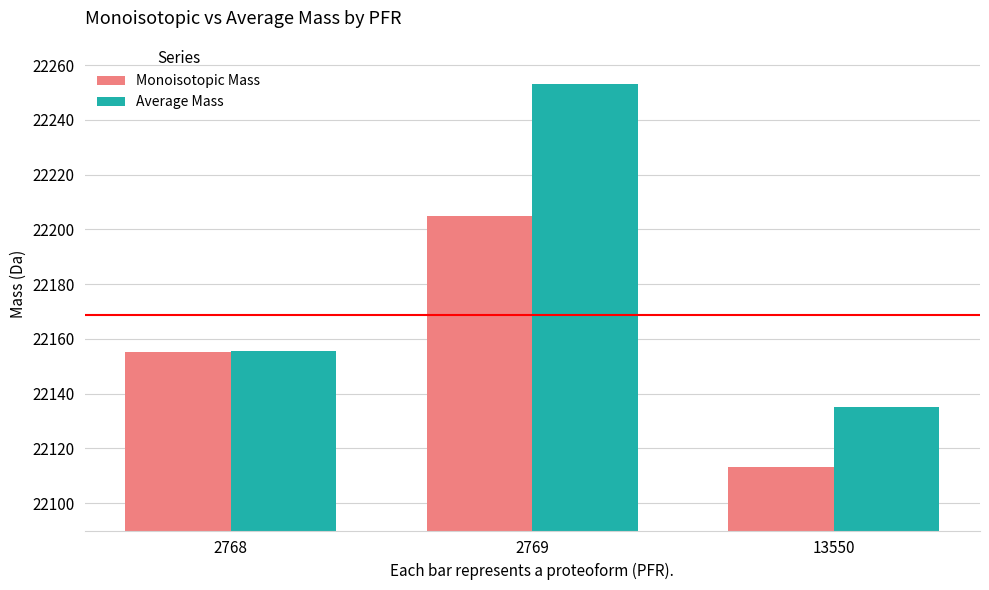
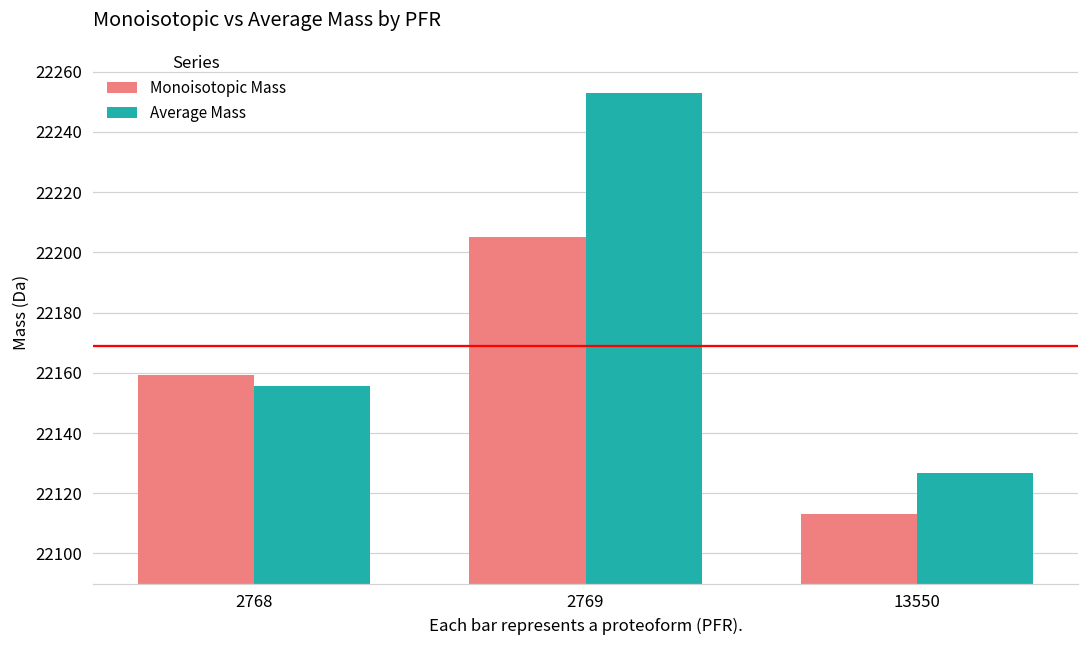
  {
    "Monoisotopic Mass": {
-     "2768": 22155,
+     "2768": 22159,
      "2769": 22205,
      "13550": 22113
    },
    "Average Mass": {
      "2768": 22156,
      "2769": 22253,
-     "13550": 22135
+     "13550": 22127
    }
  }
